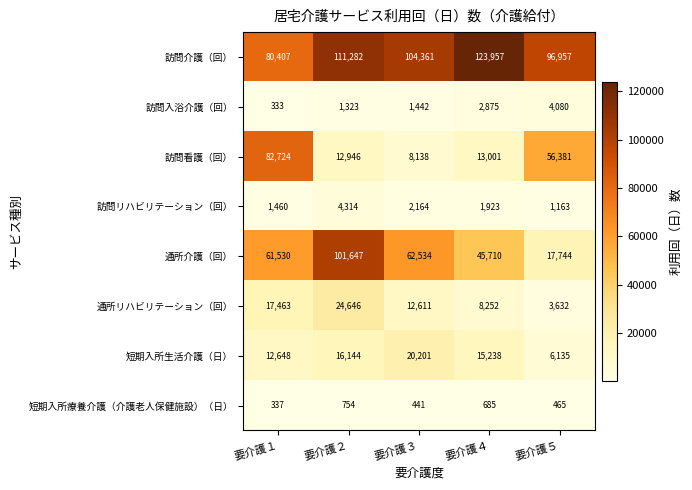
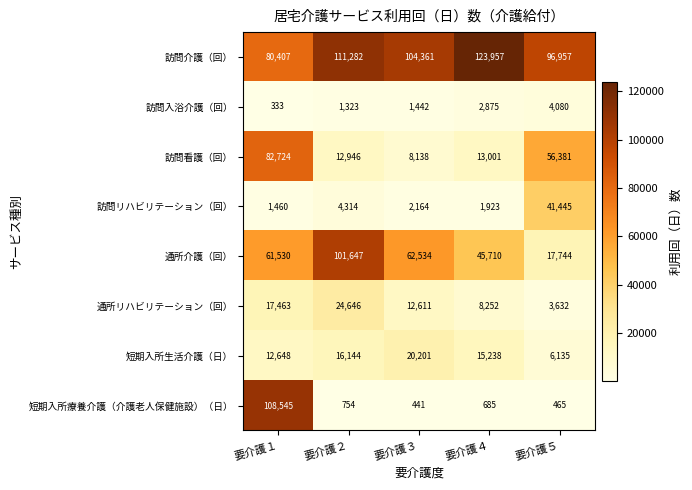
  {
    "訪問介護（回）": {
      "要介護１": "80,407",
      "要介護２": "111,282",
      "要介護３": "104,361",
      "要介護４": "123,957",
      "要介護５": "96,957"
    },
    "訪問入浴介護（回）": {
      "要介護１": "333",
      "要介護２": "1,323",
      "要介護３": "1,442",
      "要介護４": "2,875",
      "要介護５": "4,080"
    },
    "訪問看護（回）": {
      "要介護１": "82,724",
      "要介護２": "12,946",
      "要介護３": "8,138",
      "要介護４": "13,001",
      "要介護５": "56,381"
    },
    "訪問リハビリテーション（回）": {
      "要介護１": "1,460",
      "要介護２": "4,314",
      "要介護３": "2,164",
      "要介護４": "1,923",
-     "要介護５": "1,163"
+     "要介護５": "41,445"
    },
    "通所介護（回）": {
      "要介護１": "61,530",
      "要介護２": "101,647",
      "要介護３": "62,534",
      "要介護４": "45,710",
      "要介護５": "17,744"
    },
    "通所リハビリテーション（回）": {
      "要介護１": "17,463",
      "要介護２": "24,646",
      "要介護３": "12,611",
      "要介護４": "8,252",
      "要介護５": "3,632"
    },
    "短期入所生活介護（日）": {
      "要介護１": "12,648",
      "要介護２": "16,144",
      "要介護３": "20,201",
      "要介護４": "15,238",
      "要介護５": "6,135"
    },
    "短期入所療養介護（介護老人保健施設）（日）": {
-     "要介護１": "337",
+     "要介護１": "108,545",
      "要介護２": "754",
      "要介護３": "441",
      "要介護４": "685",
      "要介護５": "465"
    }
  }
